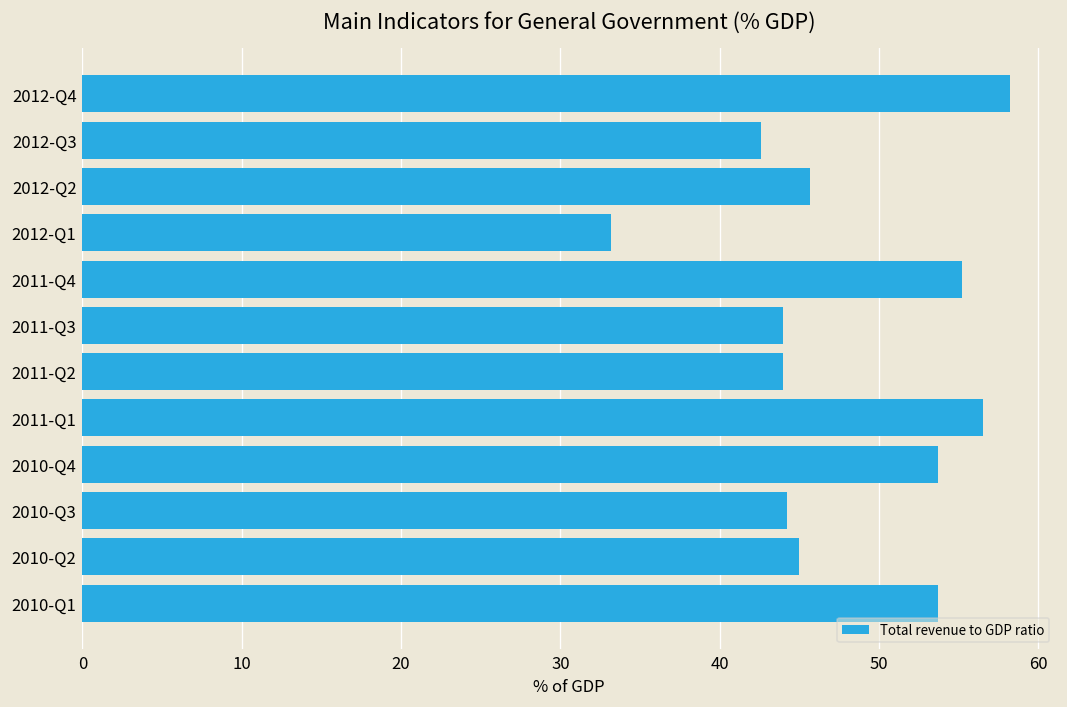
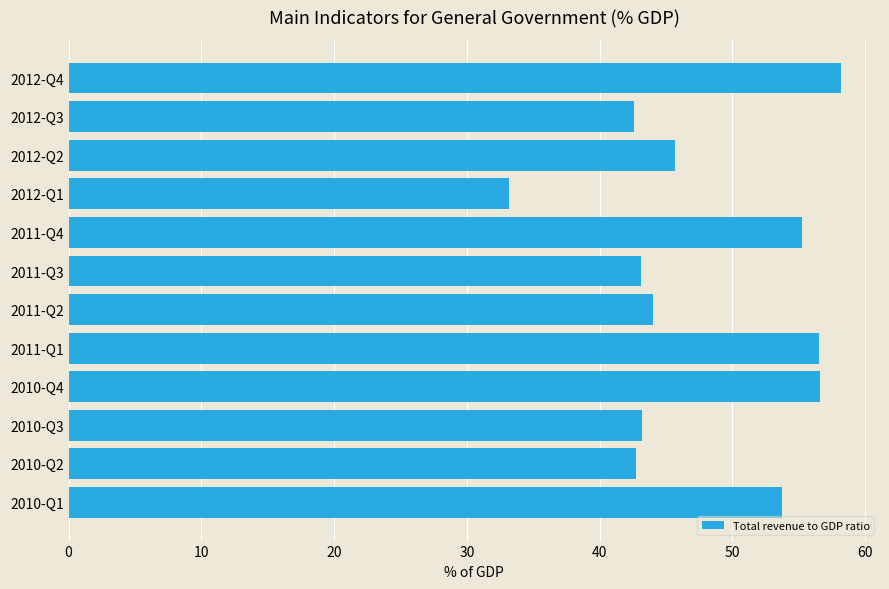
  {
    "2012-Q4": 58.2,
    "2012-Q3": 42.6,
    "2012-Q2": 45.7,
    "2012-Q1": 33.2,
    "2011-Q4": 55.2,
-   "2011-Q3": 44.0,
+   "2011-Q3": 43.1,
    "2011-Q2": 44.0,
    "2011-Q1": 56.5,
-   "2010-Q4": 53.7,
-   "2010-Q3": 44.2,
-   "2010-Q2": 45.0,
+   "2010-Q4": 56.6,
+   "2010-Q3": 43.2,
+   "2010-Q2": 42.7,
    "2010-Q1": 53.7
  }
